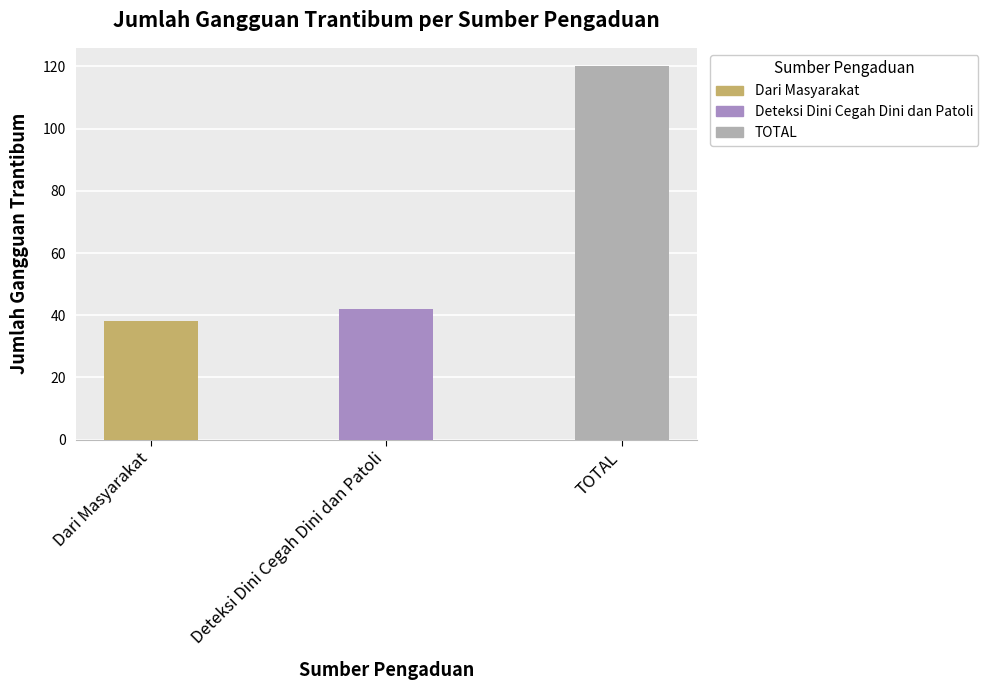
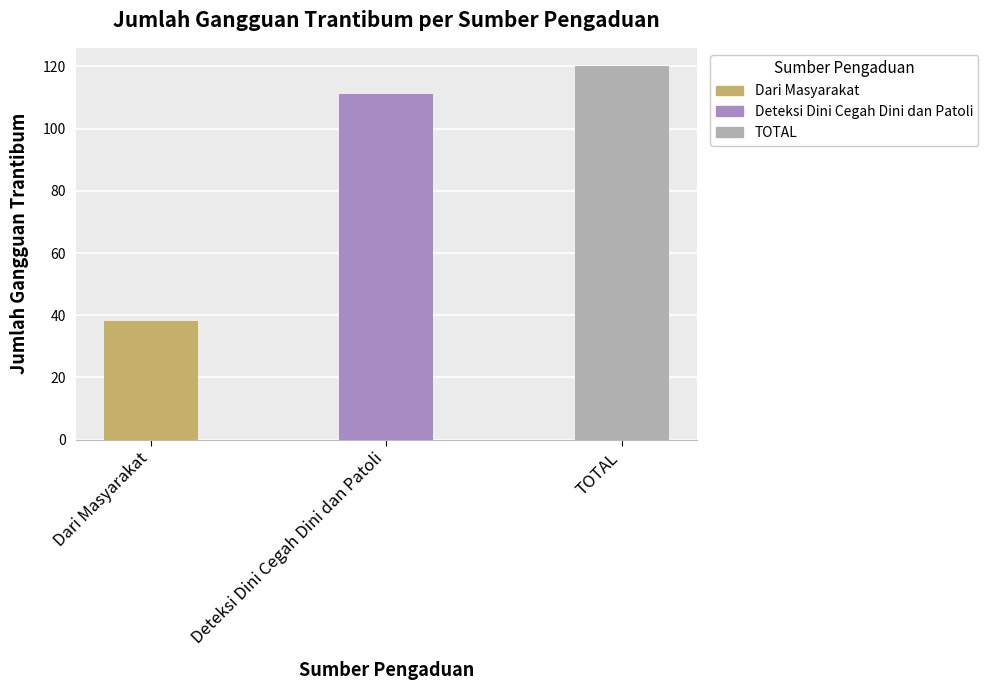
  {
    "Dari Masyarakat": 38,
-   "Deteksi Dini Cegah Dini dan Patoli": 42,
+   "Deteksi Dini Cegah Dini dan Patoli": 111,
    "TOTAL": 120
  }
